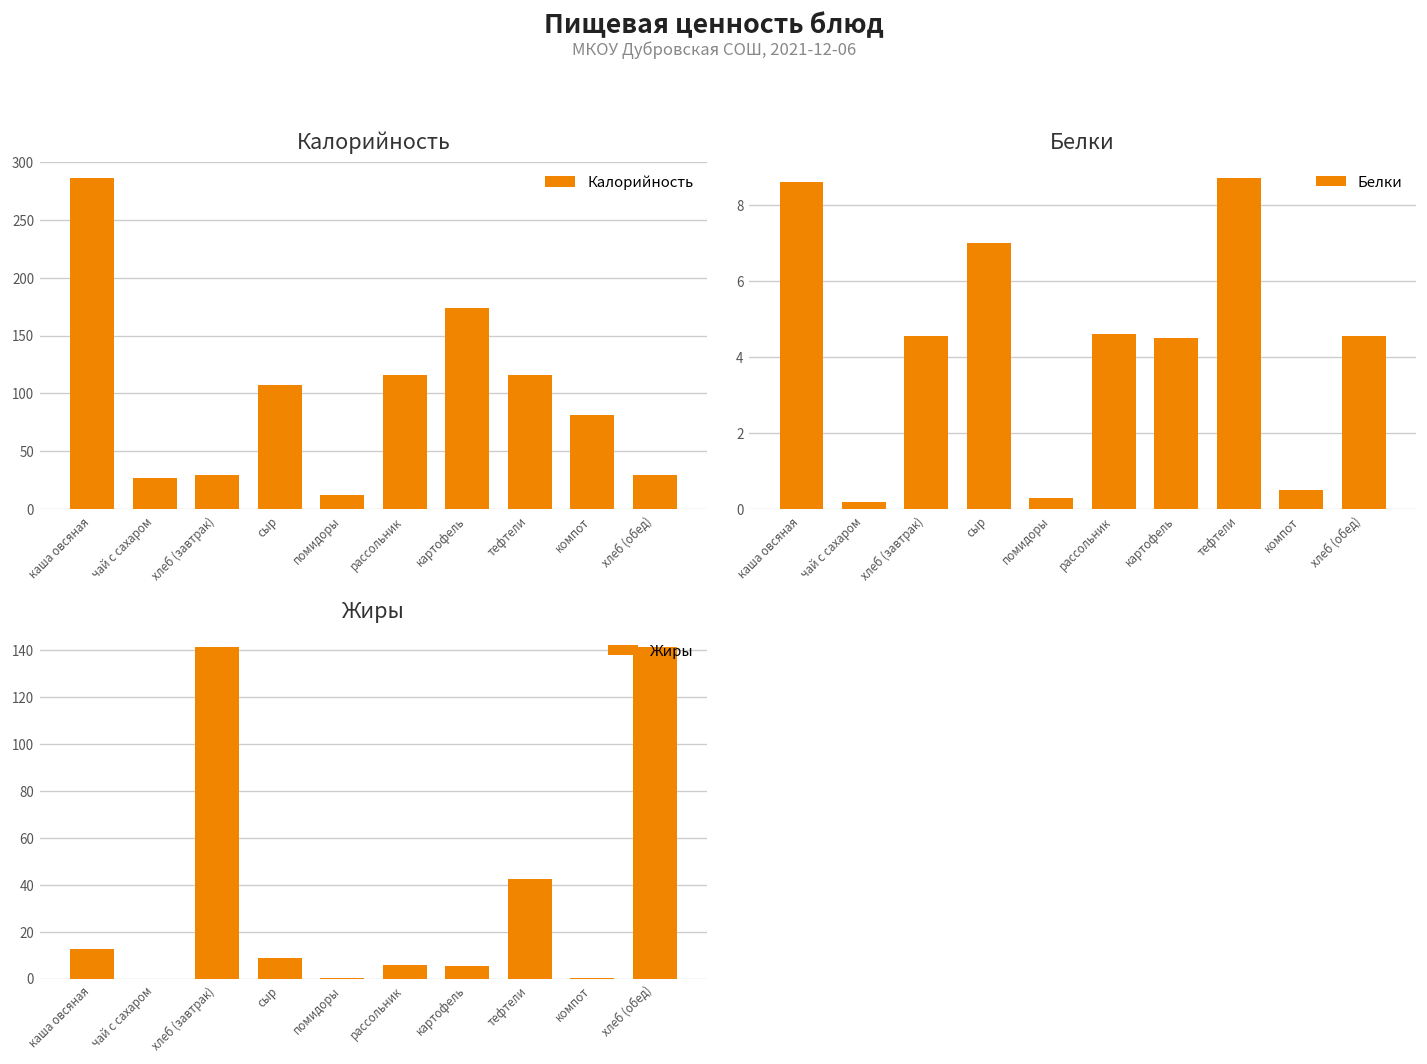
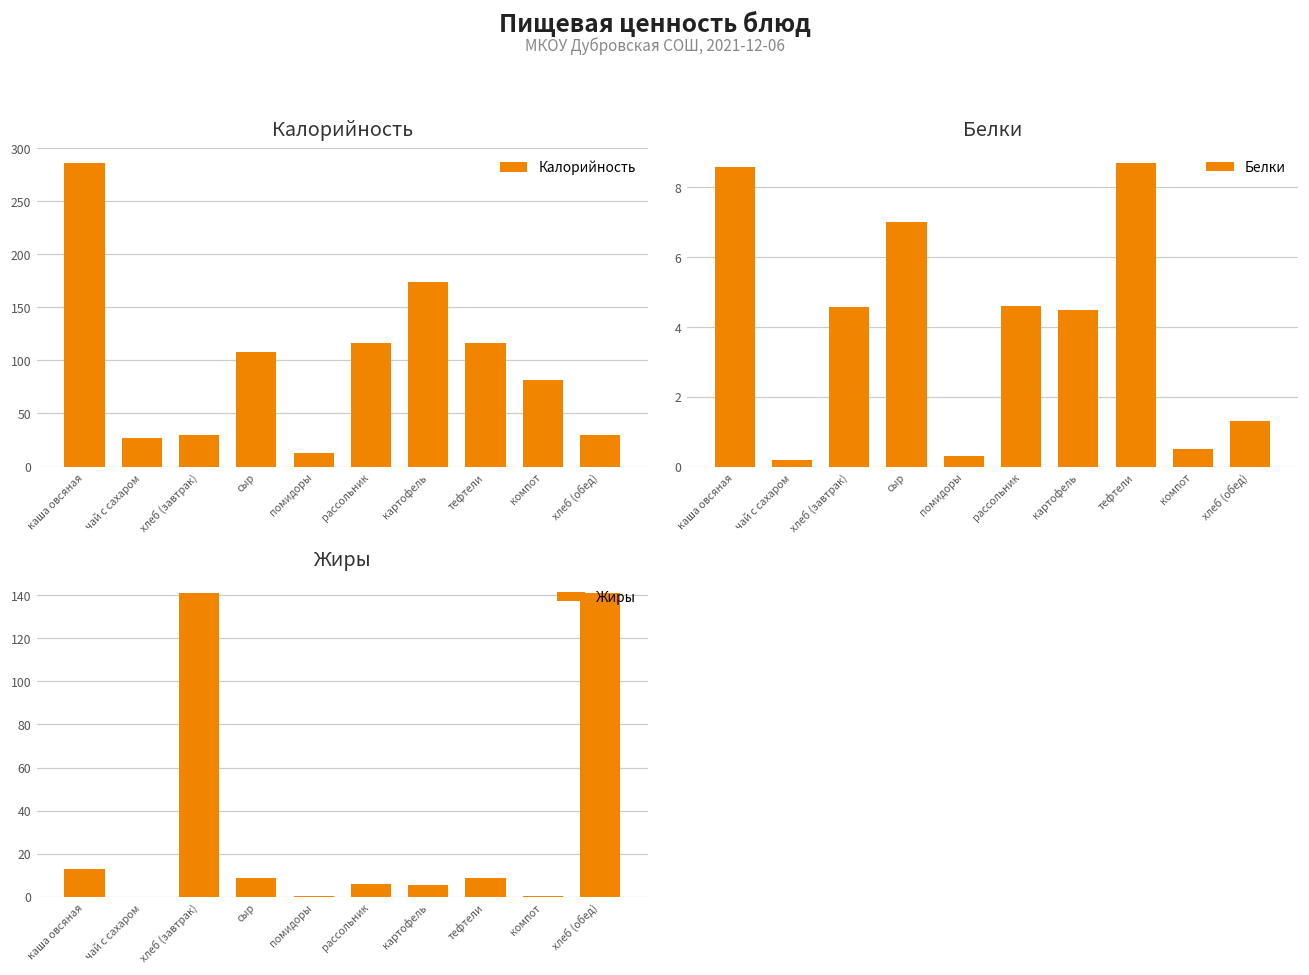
  {
    "Калорийность": {
      "каша овсяная": 290,
      "чай с сахаром": 30,
      "хлеб (завтрак)": 30,
      "сыр": 110,
      "помидоры": 10,
      "рассольник": 120,
      "картофель": 170,
      "тефтели": 120,
      "компот": 80,
      "хлеб (обед)": 30
    },
    "Белки": {
      "каша овсяная": 8.6,
      "чай с сахаром": 0.2,
      "хлеб (завтрак)": 4.6,
      "сыр": 7.0,
      "помидоры": 0.3,
      "рассольник": 4.6,
      "картофель": 4.5,
      "тефтели": 8.7,
      "компот": 0.5,
-     "хлеб (обед)": 4.6
+     "хлеб (обед)": 1.3
    },
    "Жиры": {
      "каша овсяная": 13,
      "чай с сахаром": 0,
      "хлеб (завтрак)": 141,
      "сыр": 9,
      "рассольник": 6,
      "картофель": 6,
-     "тефтели": 43,
+     "тефтели": 9,
      "хлеб (обед)": 141
    }
  }
